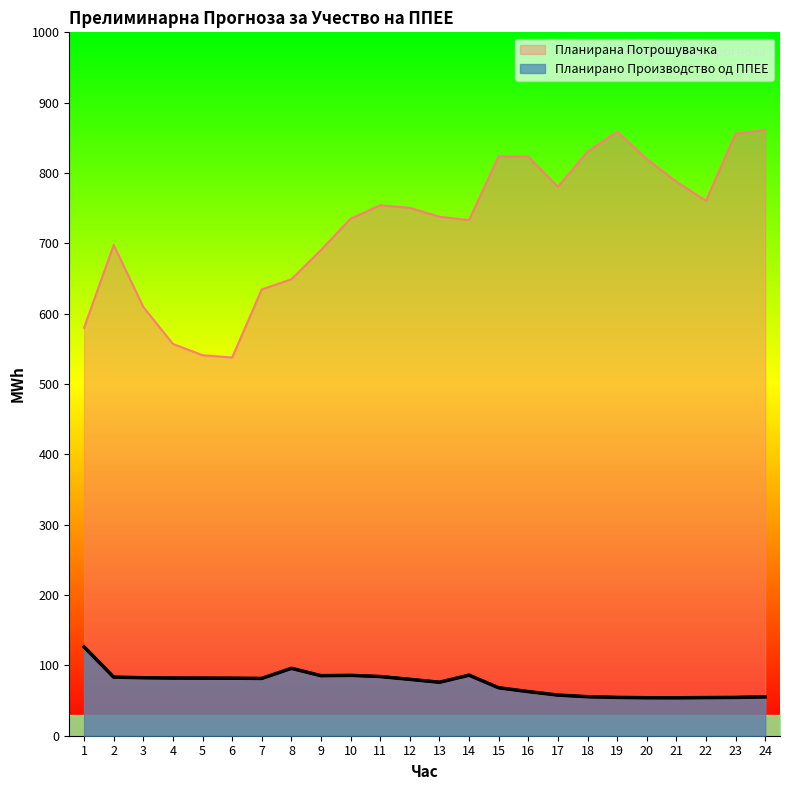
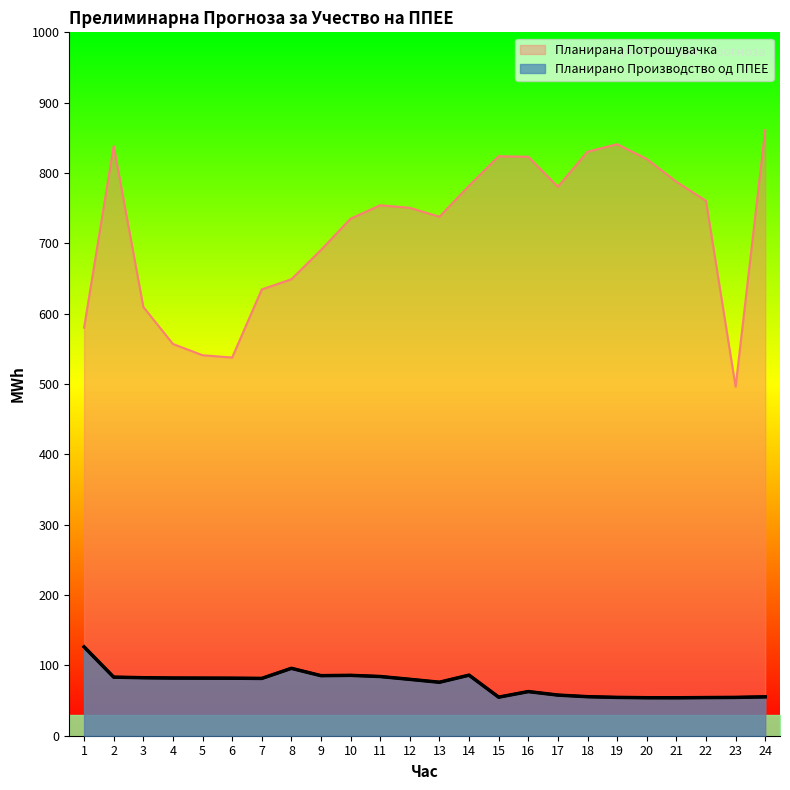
  {
    "Планирана Потрошувачка": {
      "1": 580,
-     "2": 700,
+     "2": 840,
      "3": 610,
      "4": 560,
      "5": 540,
      "6": 540,
      "7": 630,
      "8": 650,
      "9": 690,
      "10": 740,
      "11": 750,
      "12": 750,
      "13": 740,
-     "14": 730,
+     "14": 780,
      "15": 820,
      "16": 820,
      "17": 780,
      "18": 830,
-     "19": 860,
+     "19": 840,
      "20": 820,
      "21": 790,
      "22": 760,
-     "23": 860,
+     "23": 500,
      "24": 860
    },
    "Планирано Производство од ППЕЕ": {
      "1": 130,
      "2": 80,
      "3": 80,
      "4": 80,
      "5": 80,
      "6": 80,
      "7": 80,
      "8": 100,
      "9": 90,
      "10": 90,
      "11": 80,
      "12": 80,
      "13": 80,
      "14": 90,
-     "15": 70,
+     "15": 50,
      "16": 60,
      "17": 60,
      "18": 60,
      "19": 50,
      "20": 50,
      "21": 50,
      "22": 50,
      "23": 50,
      "24": 60
    }
  }
